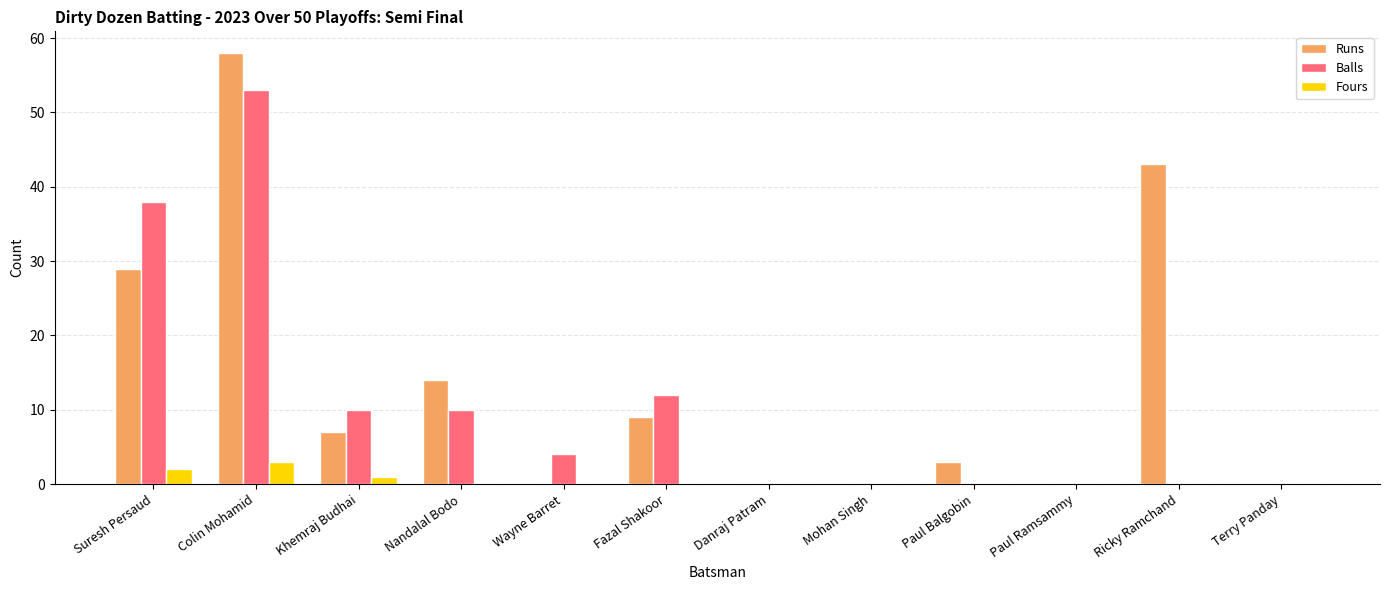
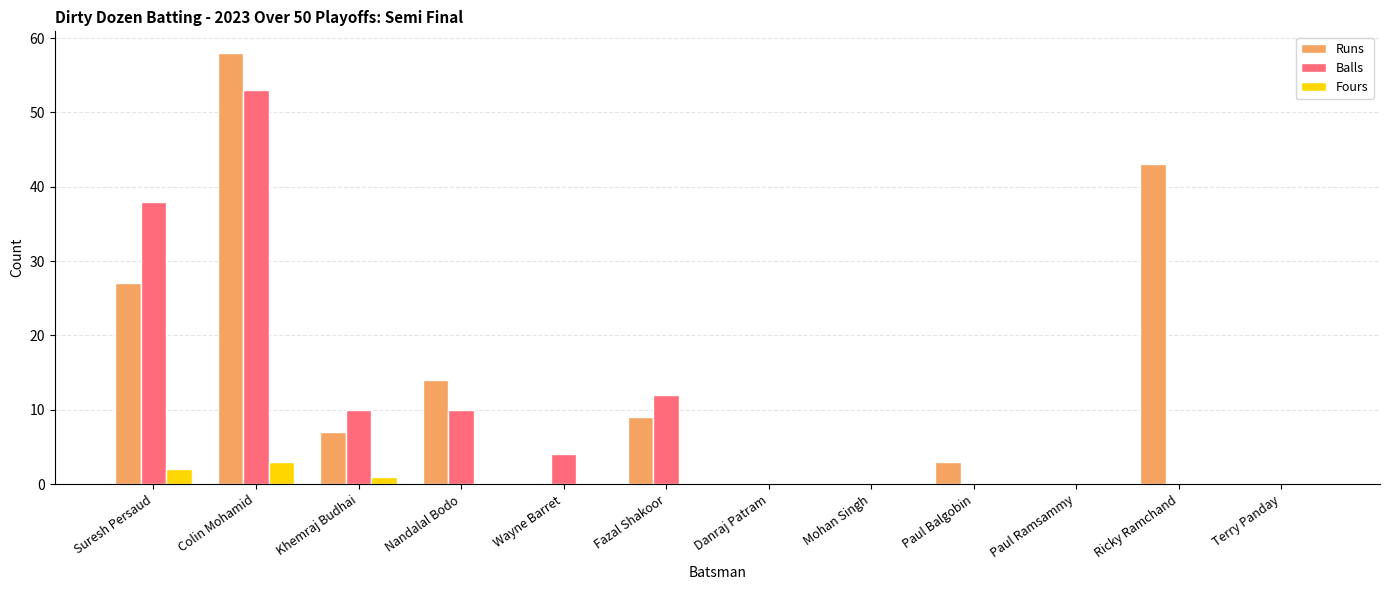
  {
    "Runs": {
-     "Suresh Persaud": 29,
+     "Suresh Persaud": 27,
      "Colin Mohamid": 58,
      "Khemraj Budhai": 7,
      "Nandalal Bodo": 14,
      "Wayne Barret": 0,
      "Fazal Shakoor": 9,
      "Danraj Patram": 0,
      "Mohan Singh": 0,
      "Paul Balgobin": 3,
      "Paul Ramsammy": 0,
      "Ricky Ramchand": 43,
      "Terry Panday": 0
    },
    "Balls": {
      "Suresh Persaud": 38,
      "Colin Mohamid": 53,
      "Khemraj Budhai": 10,
      "Nandalal Bodo": 10,
      "Wayne Barret": 4,
      "Fazal Shakoor": 12,
      "Danraj Patram": 0,
      "Mohan Singh": 0,
      "Paul Balgobin": 0,
      "Paul Ramsammy": 0,
      "Ricky Ramchand": 0,
      "Terry Panday": 0
    },
    "Fours": {
      "Suresh Persaud": 2,
      "Colin Mohamid": 3,
      "Khemraj Budhai": 1,
      "Nandalal Bodo": 0,
      "Wayne Barret": 0,
      "Fazal Shakoor": 0,
      "Danraj Patram": 0,
      "Mohan Singh": 0,
      "Paul Balgobin": 0,
      "Paul Ramsammy": 0,
      "Ricky Ramchand": 0,
      "Terry Panday": 0
    }
  }
